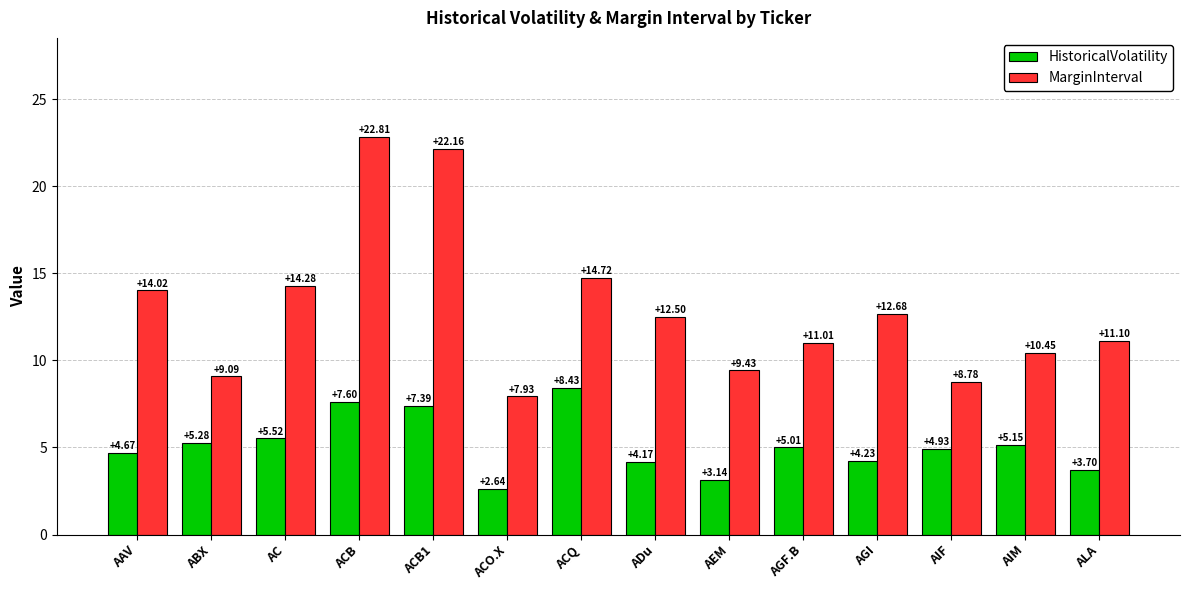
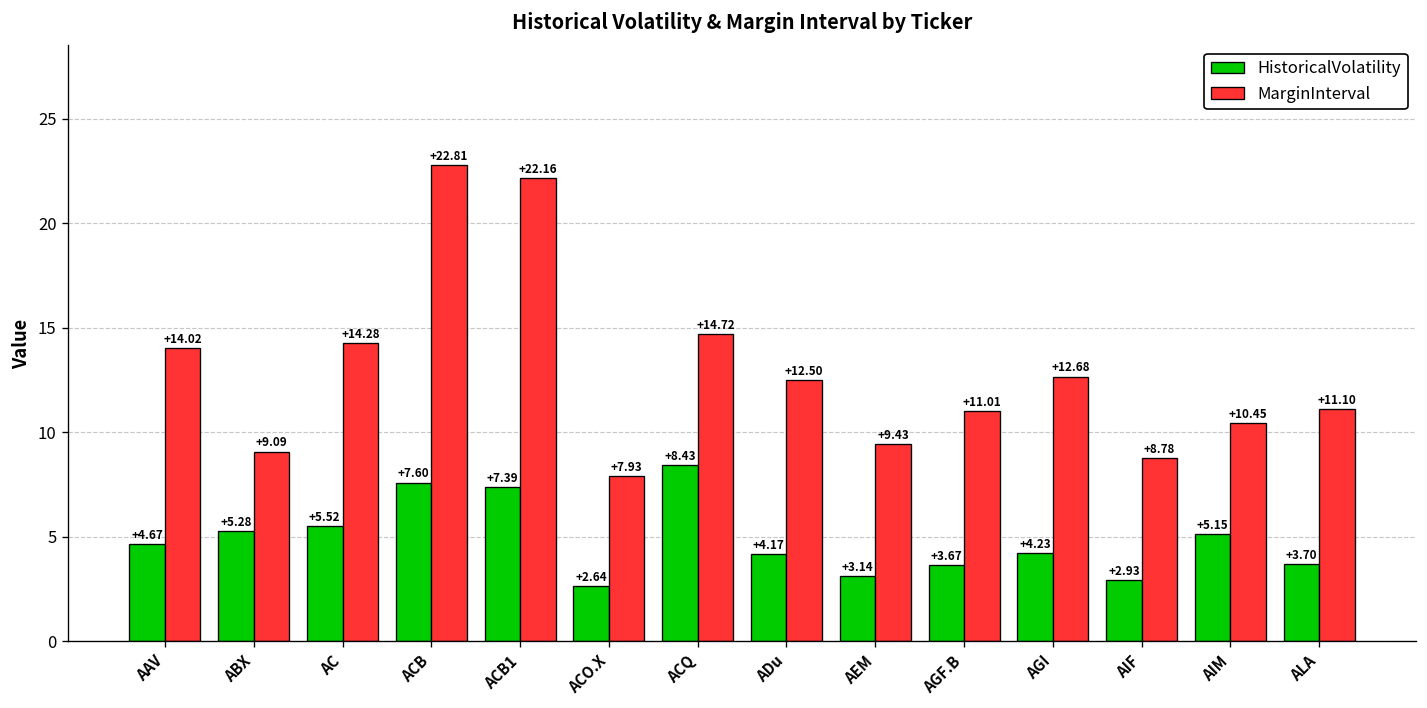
  {
    "HistoricalVolatility": {
      "AAV": "+4.67",
      "ABX": "+5.28",
      "AC": "+5.52",
      "ACB": "+7.60",
      "ACB1": "+7.39",
      "ACO.X": "+2.64",
      "ACQ": "+8.43",
      "ADu": "+4.17",
      "AEM": "+3.14",
-     "AGF.B": "+5.01",
+     "AGF.B": "+3.67",
      "AGI": "+4.23",
-     "AIF": "+4.93",
+     "AIF": "+2.93",
      "AIM": "+5.15",
      "ALA": "+3.70"
    },
    "MarginInterval": {
      "AAV": "+14.02",
      "ABX": "+9.09",
      "AC": "+14.28",
      "ACB": "+22.81",
      "ACB1": "+22.16",
      "ACO.X": "+7.93",
      "ACQ": "+14.72",
      "ADu": "+12.50",
      "AEM": "+9.43",
      "AGF.B": "+11.01",
      "AGI": "+12.68",
      "AIF": "+8.78",
      "AIM": "+10.45",
      "ALA": "+11.10"
    }
  }
